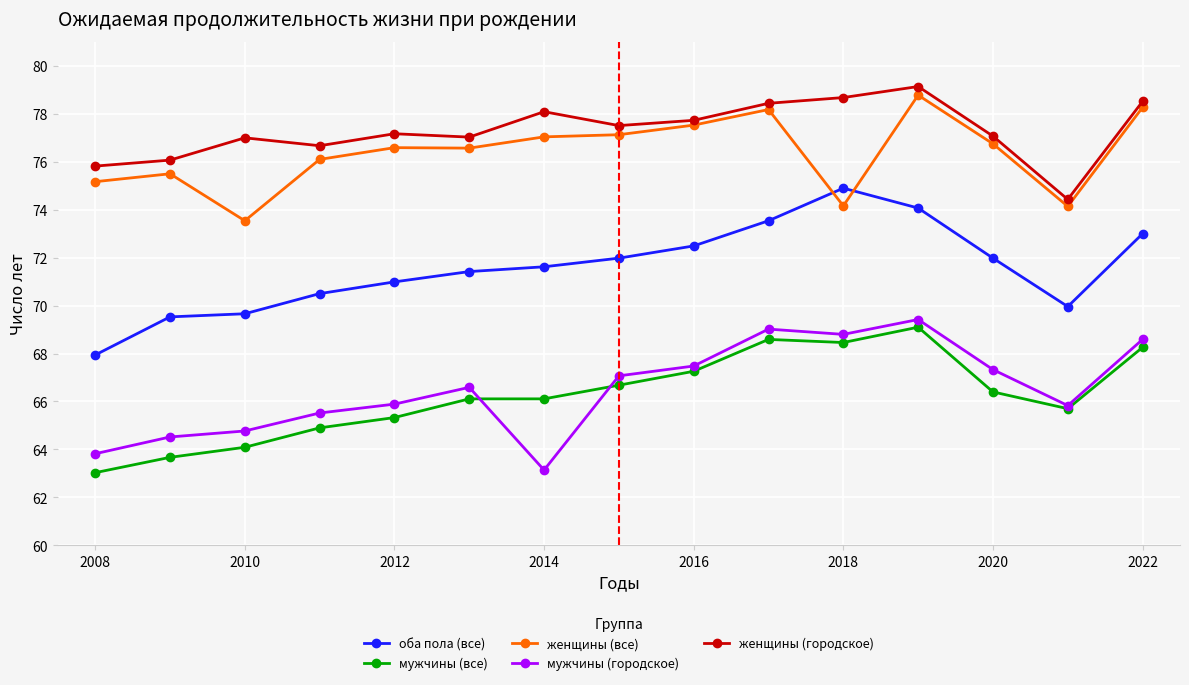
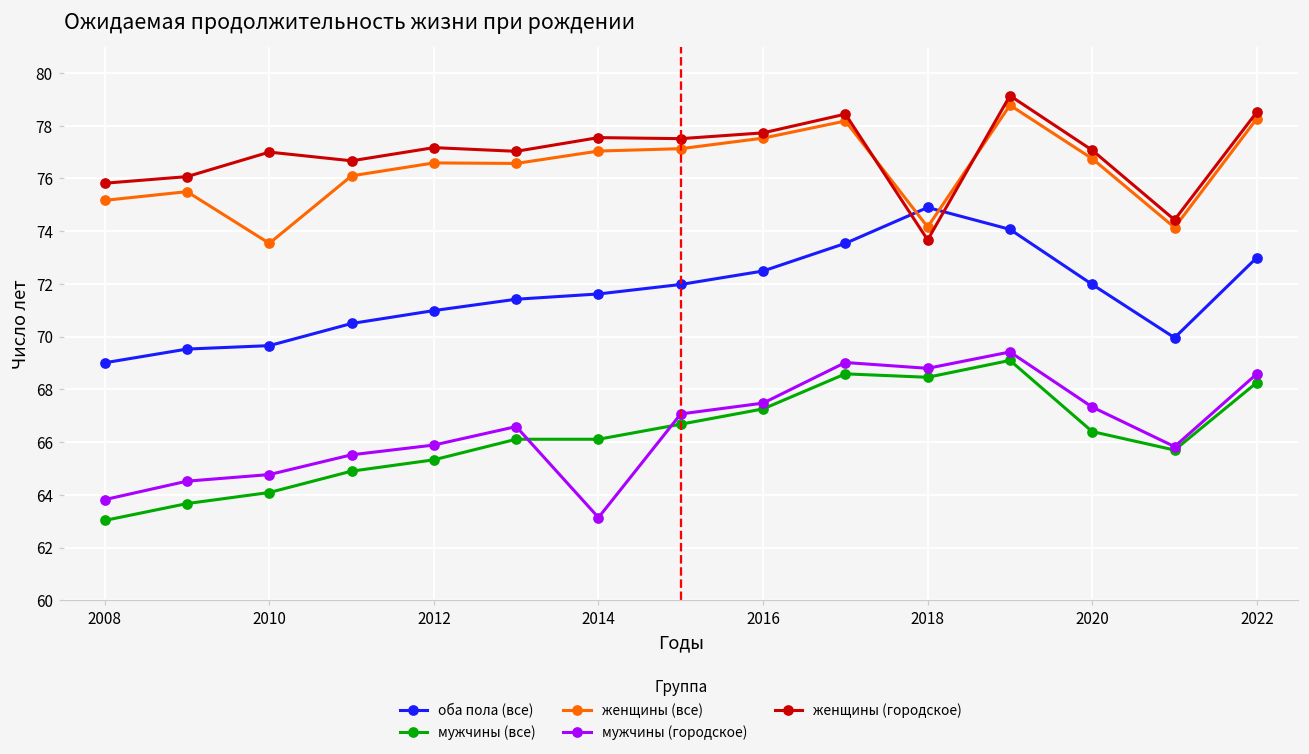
  {
    "оба пола (все)": {
-     "2008": 67.9,
+     "2008": 69.0,
      "2010": 69.7,
      "2012": 71.0,
      "2014": 71.6,
      "2016": 72.5,
      "2018": 74.9,
      "2020": 72.0,
      "2022": 73.0
    },
    "мужчины (все)": {
      "2008": 63.0,
      "2010": 64.1,
      "2012": 65.3,
      "2014": 66.1,
      "2016": 67.3,
      "2018": 68.5,
      "2020": 66.4,
      "2022": 68.3
    },
    "женщины (все)": {
      "2008": 75.2,
      "2010": 73.5,
      "2012": 76.6,
      "2014": 77.0,
      "2016": 77.5,
      "2018": 74.2,
      "2020": 76.8,
      "2022": 78.3
    },
    "мужчины (городское)": {
      "2008": 63.8,
      "2010": 64.8,
      "2012": 65.9,
      "2014": 63.1,
      "2016": 67.5,
      "2018": 68.8,
      "2020": 67.3,
      "2022": 68.6
    },
    "женщины (городское)": {
      "2008": 75.8,
      "2010": 77.0,
      "2012": 77.2,
-     "2014": 78.1,
+     "2014": 77.6,
      "2016": 77.7,
-     "2018": 78.7,
+     "2018": 73.7,
      "2020": 77.1,
      "2022": 78.5
    }
  }
